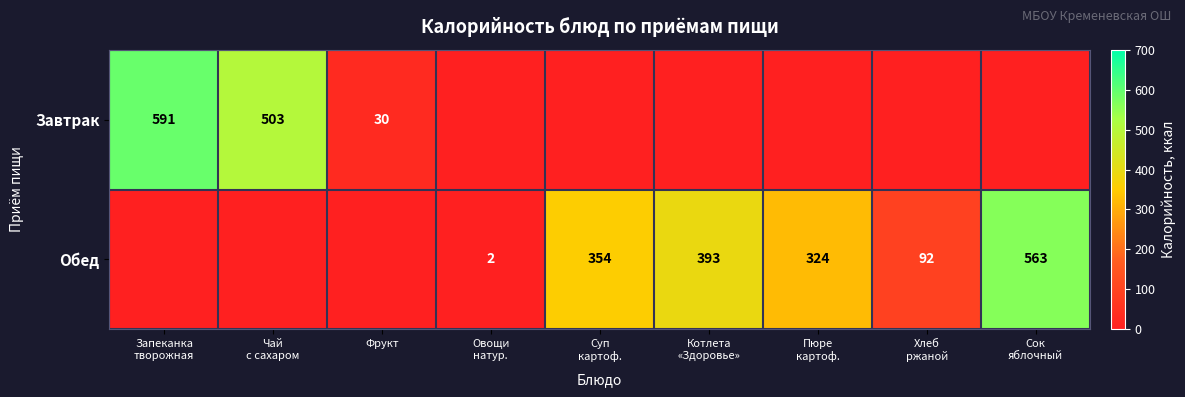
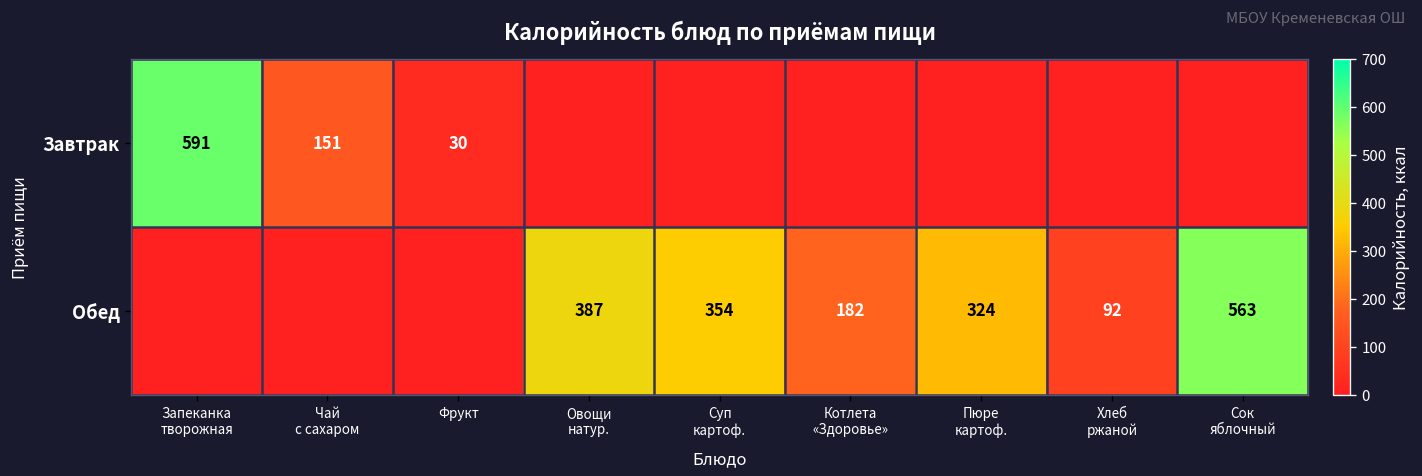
  {
    "Завтрак": {
      "Запеканка творожная": 591,
-     "Чай с сахаром": 503,
+     "Чай с сахаром": 151,
      "Фрукт": 30
    },
    "Обед": {
-     "Овощи натур.": 2,
+     "Овощи натур.": 387,
      "Суп картоф.": 354,
-     "Котлета «Здоровье»": 393,
+     "Котлета «Здоровье»": 182,
      "Пюре картоф.": 324,
      "Хлеб ржаной": 92,
      "Сок яблочный": 563
    }
  }
